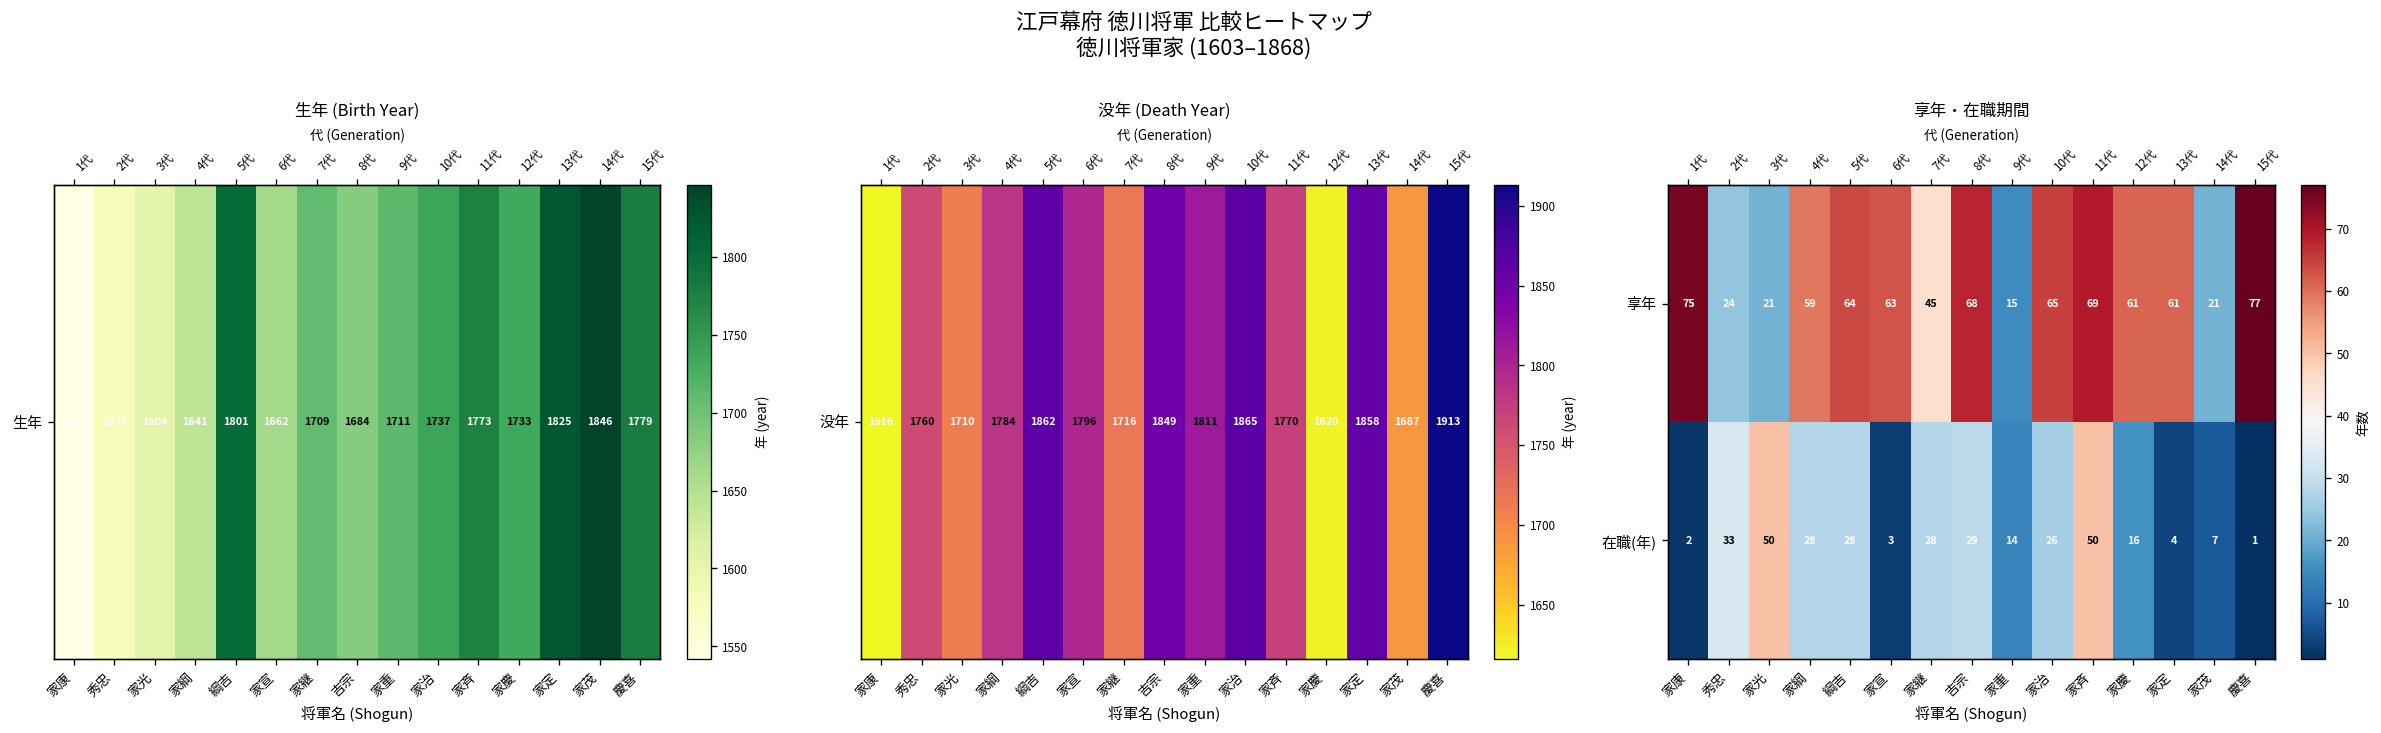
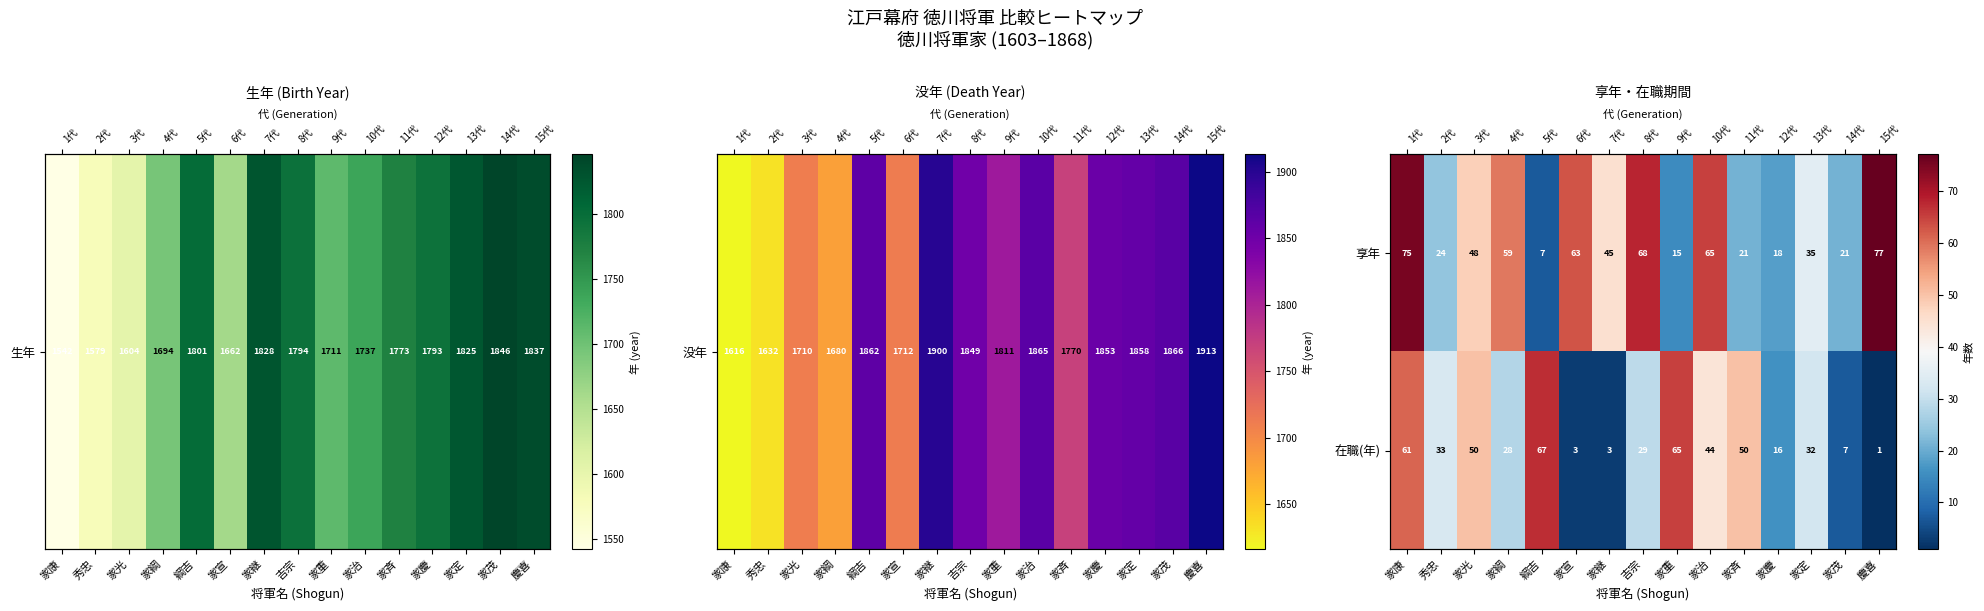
  {
    "生年 (Birth Year)": {
      "生年": {
        "秀忠": 1579,
        "家光": 1604,
-       "家綱": 1641,
+       "家綱": 1694,
        "綱吉": 1801,
        "家宣": 1662,
-       "家継": 1709,
-       "吉宗": 1684,
+       "家継": 1828,
+       "吉宗": 1794,
        "家重": 1711,
        "家治": 1737,
        "家斉": 1773,
-       "家慶": 1733,
+       "家慶": 1793,
        "家定": 1825,
        "家茂": 1846,
-       "慶喜": 1779
+       "慶喜": 1837
      }
    },
    "没年 (Death Year)": {
      "没年": {
        "家康": 1616,
-       "秀忠": 1760,
+       "秀忠": 1632,
        "家光": 1710,
-       "家綱": 1784,
+       "家綱": 1680,
        "綱吉": 1862,
-       "家宣": 1796,
-       "家継": 1716,
+       "家宣": 1712,
+       "家継": 1900,
        "吉宗": 1849,
        "家重": 1811,
        "家治": 1865,
        "家斉": 1770,
-       "家慶": 1620,
+       "家慶": 1853,
        "家定": 1858,
-       "家茂": 1687,
+       "家茂": 1866,
        "慶喜": 1913
      }
    },
    "享年・在職期間": {
      "享年": {
        "家康": 75,
        "秀忠": 24,
-       "家光": 21,
+       "家光": 48,
        "家綱": 59,
-       "綱吉": 64,
+       "綱吉": 7,
        "家宣": 63,
        "家継": 45,
        "吉宗": 68,
        "家重": 15,
        "家治": 65,
-       "家斉": 69,
-       "家慶": 61,
-       "家定": 61,
+       "家斉": 21,
+       "家慶": 18,
+       "家定": 35,
        "家茂": 21,
        "慶喜": 77
      },
      "在職(年)": {
-       "家康": 2,
+       "家康": 61,
        "秀忠": 33,
        "家光": 50,
        "家綱": 28,
-       "綱吉": 28,
+       "綱吉": 67,
        "家宣": 3,
-       "家継": 28,
+       "家継": 3,
        "吉宗": 29,
-       "家重": 14,
-       "家治": 26,
+       "家重": 65,
+       "家治": 44,
        "家斉": 50,
        "家慶": 16,
-       "家定": 4,
+       "家定": 32,
        "家茂": 7,
        "慶喜": 1
      }
    }
  }
